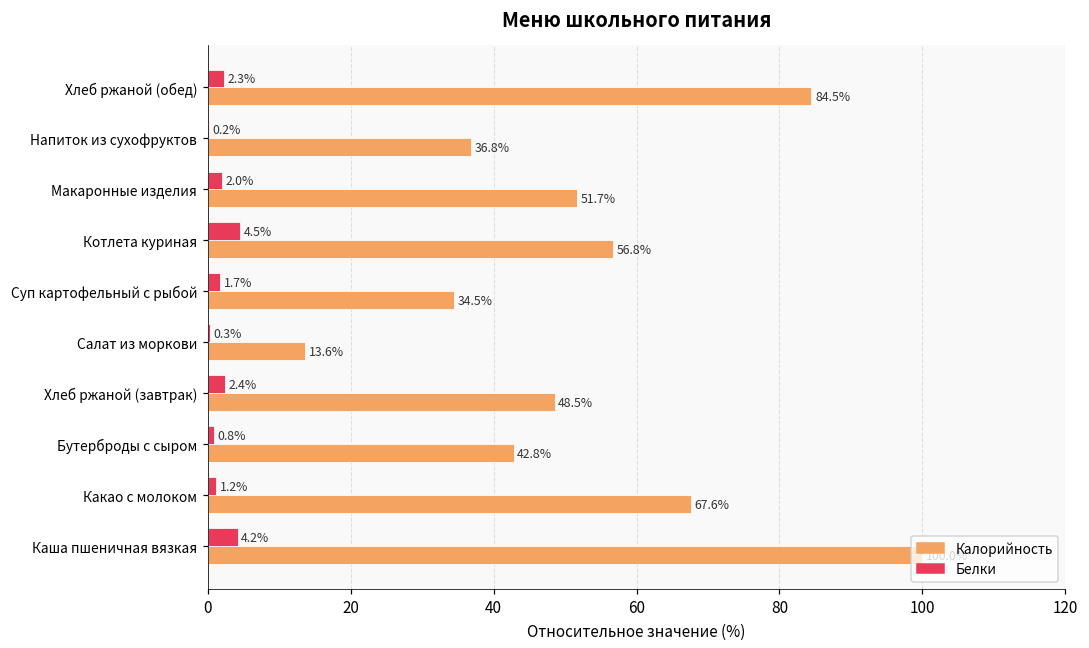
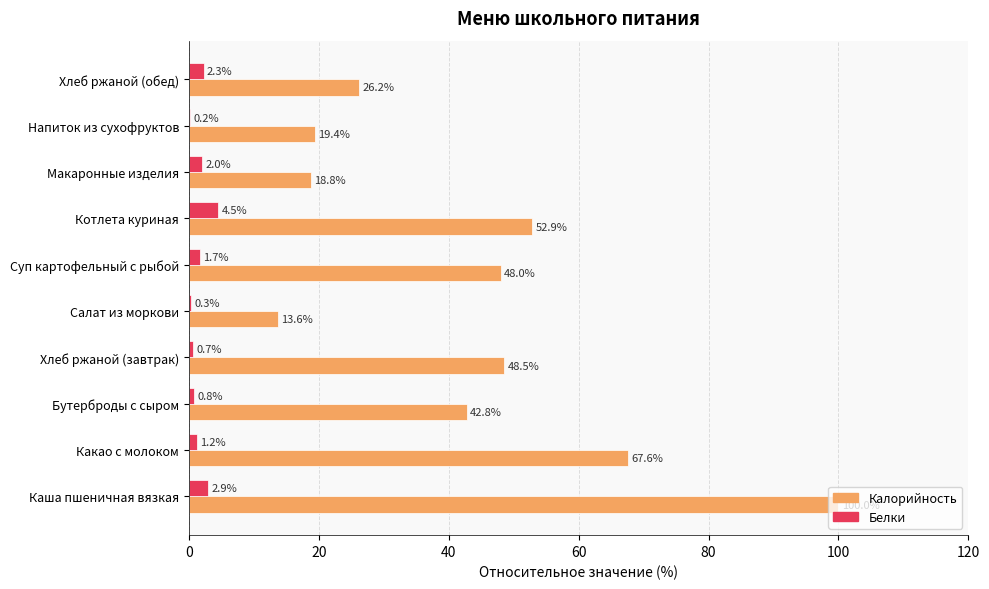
  {
    "Калорийность": {
-     "Хлеб ржаной (обед)": "84.5%",
-     "Напиток из сухофруктов": "36.8%",
-     "Макаронные изделия": "51.7%",
-     "Котлета куриная": "56.8%",
-     "Суп картофельный с рыбой": "34.5%",
+     "Хлеб ржаной (обед)": "26.2%",
+     "Напиток из сухофруктов": "19.4%",
+     "Макаронные изделия": "18.8%",
+     "Котлета куриная": "52.9%",
+     "Суп картофельный с рыбой": "48.0%",
      "Салат из моркови": "13.6%",
      "Хлеб ржаной (завтрак)": "48.5%",
      "Бутерброды с сыром": "42.8%",
      "Какао с молоком": "67.6%"
    },
    "Белки": {
      "Хлеб ржаной (обед)": "2.3%",
      "Напиток из сухофруктов": "0.2%",
      "Макаронные изделия": "2.0%",
      "Котлета куриная": "4.5%",
      "Суп картофельный с рыбой": "1.7%",
      "Салат из моркови": "0.3%",
-     "Хлеб ржаной (завтрак)": "2.4%",
+     "Хлеб ржаной (завтрак)": "0.7%",
      "Бутерброды с сыром": "0.8%",
      "Какао с молоком": "1.2%",
-     "Каша пшеничная вязкая": "4.2%"
+     "Каша пшеничная вязкая": "2.9%"
    }
  }
